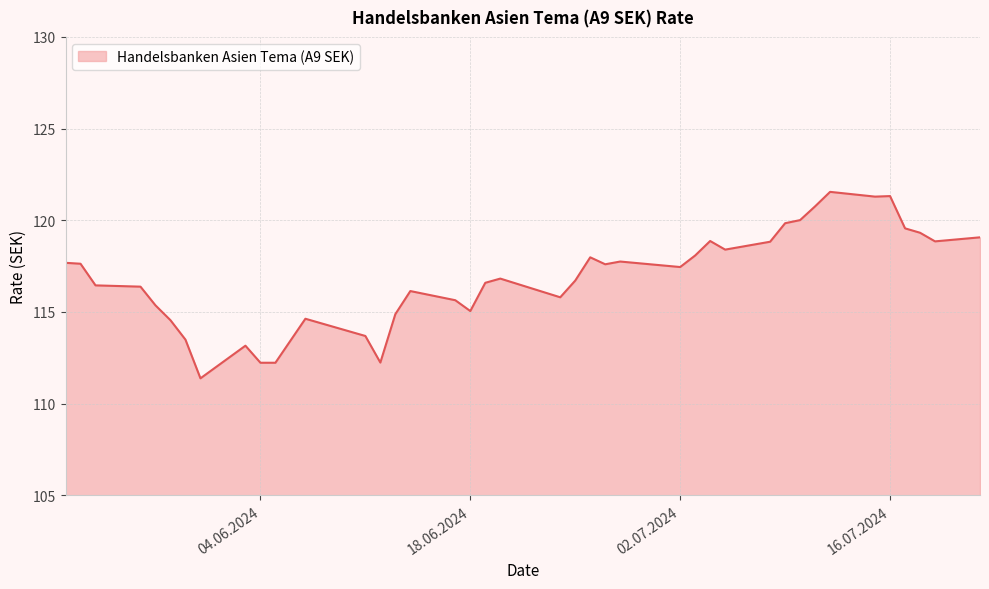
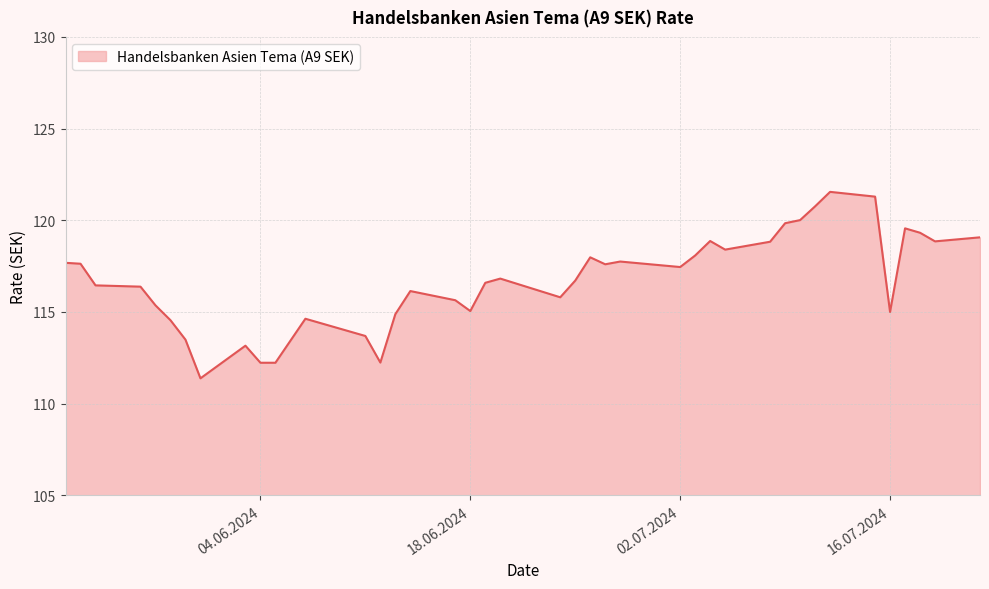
  {
    "04.06.2024": 112.2,
    "18.06.2024": 115.1,
    "02.07.2024": 117.5,
-   "16.07.2024": 121.3
+   "16.07.2024": 115.0
  }
